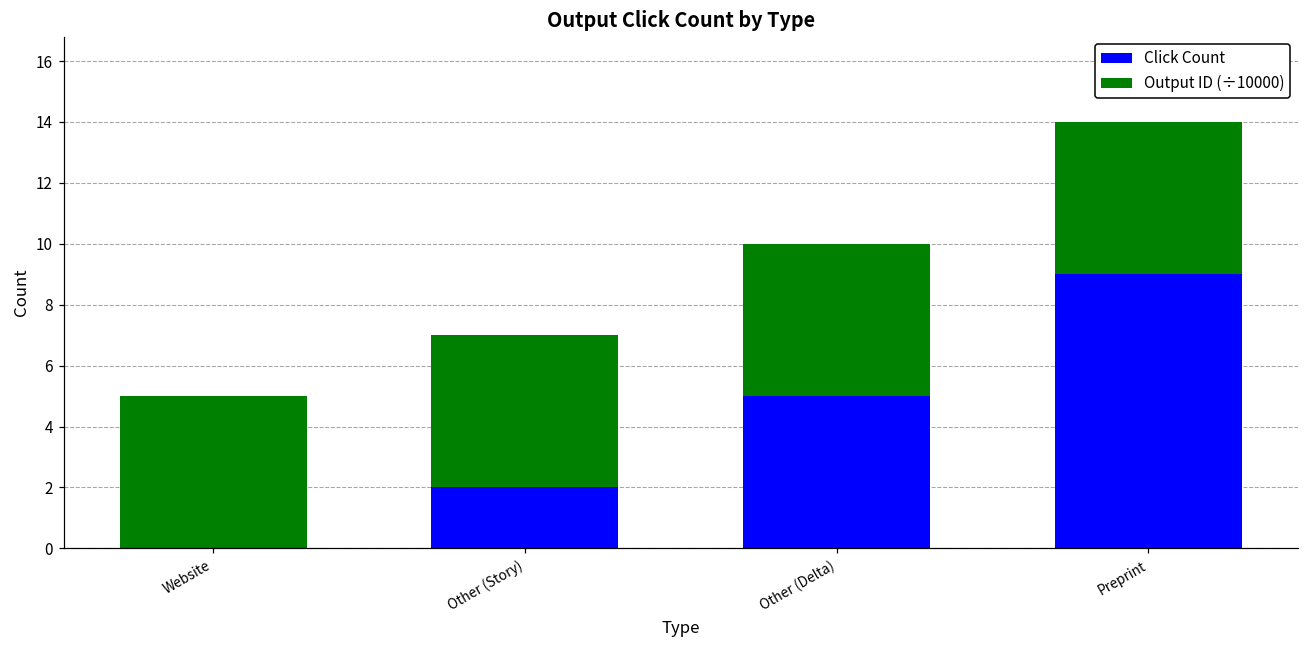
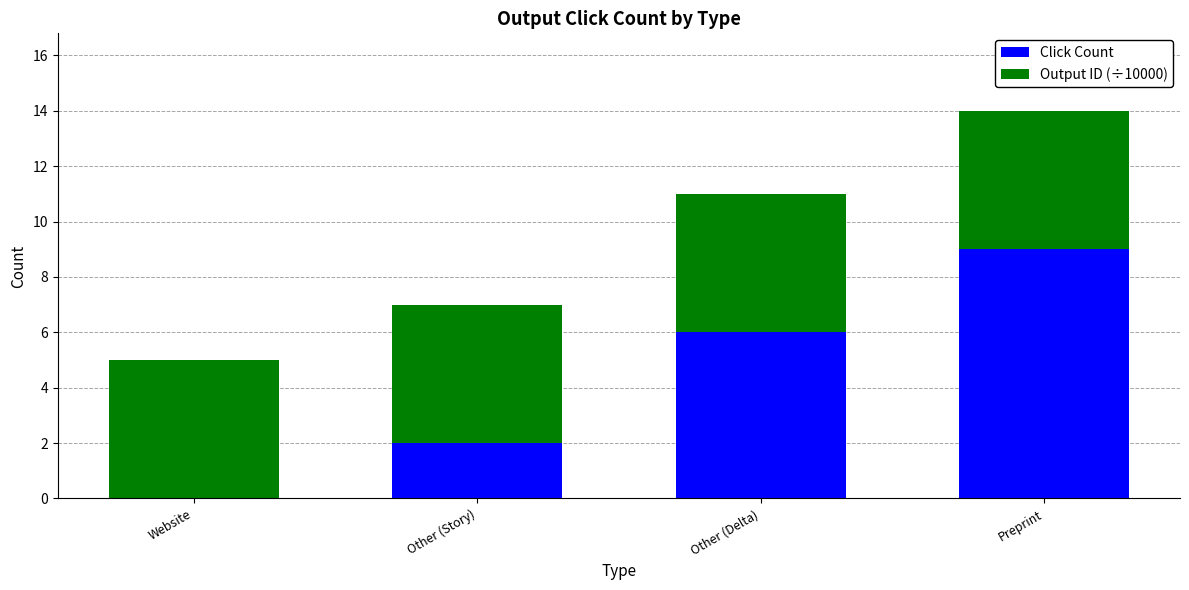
  {
    "Click Count": {
      "Website": 0,
      "Other (Story)": 2,
-     "Other (Delta)": 5,
+     "Other (Delta)": 6,
      "Preprint": 9
    },
    "Output ID (÷10000)": {
      "Website": 5,
      "Other (Story)": 5,
      "Other (Delta)": 5,
      "Preprint": 5
    }
  }
